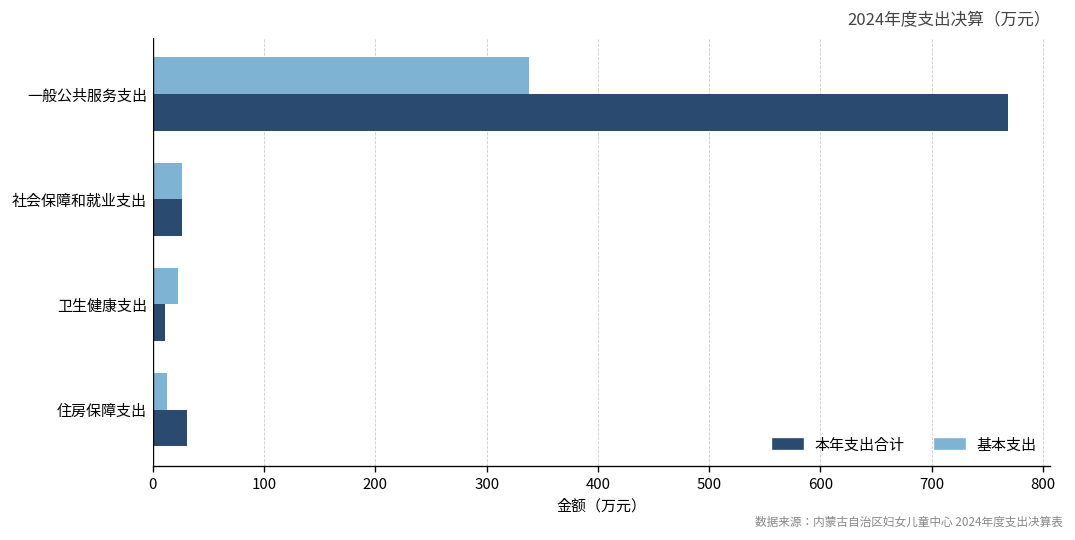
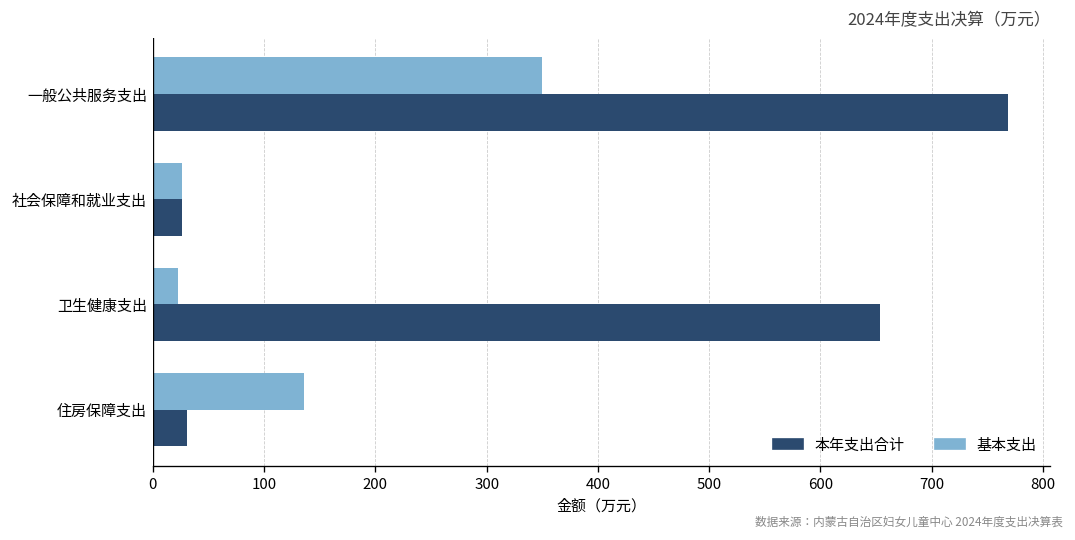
  {
    "本年支出合计": {
      "一般公共服务支出": 770,
      "社会保障和就业支出": 30,
-     "卫生健康支出": 10,
+     "卫生健康支出": 650,
      "住房保障支出": 30
    },
    "基本支出": {
-     "一般公共服务支出": 340,
+     "一般公共服务支出": 350,
      "社会保障和就业支出": 30,
      "卫生健康支出": 20,
-     "住房保障支出": 10
+     "住房保障支出": 140
    }
  }
